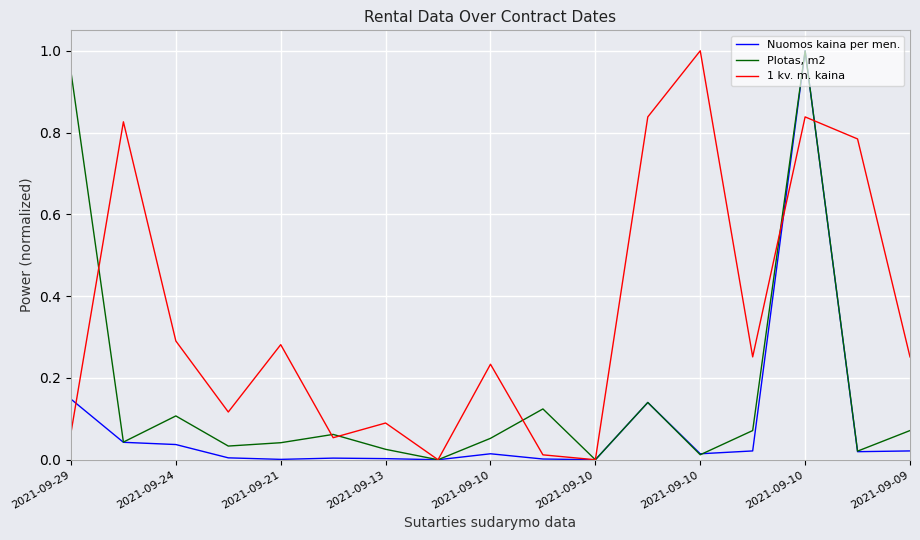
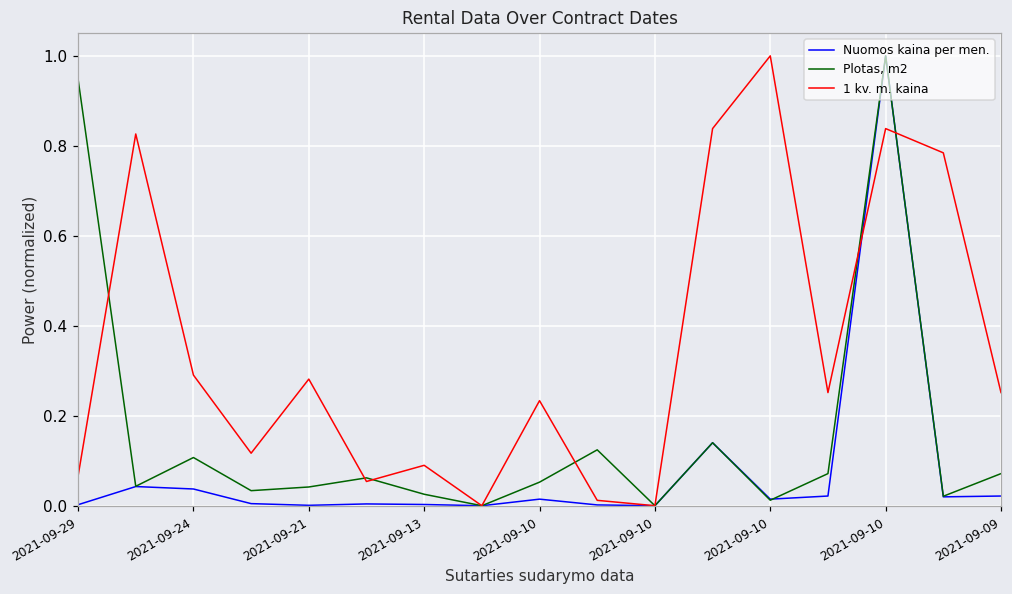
  {
    "Nuomos kaina per men.": {
-     "2021-09-29": 0.15,
+     "2021-09-29": 0.00,
      "2021-09-21": 0.00
    },
    "Plotas, m2": {
      "2021-09-29": 0.95,
      "2021-09-21": 0.04
    },
    "1 kv. m. kaina": {
      "2021-09-29": 0.07,
      "2021-09-21": 0.28
    }
  }
